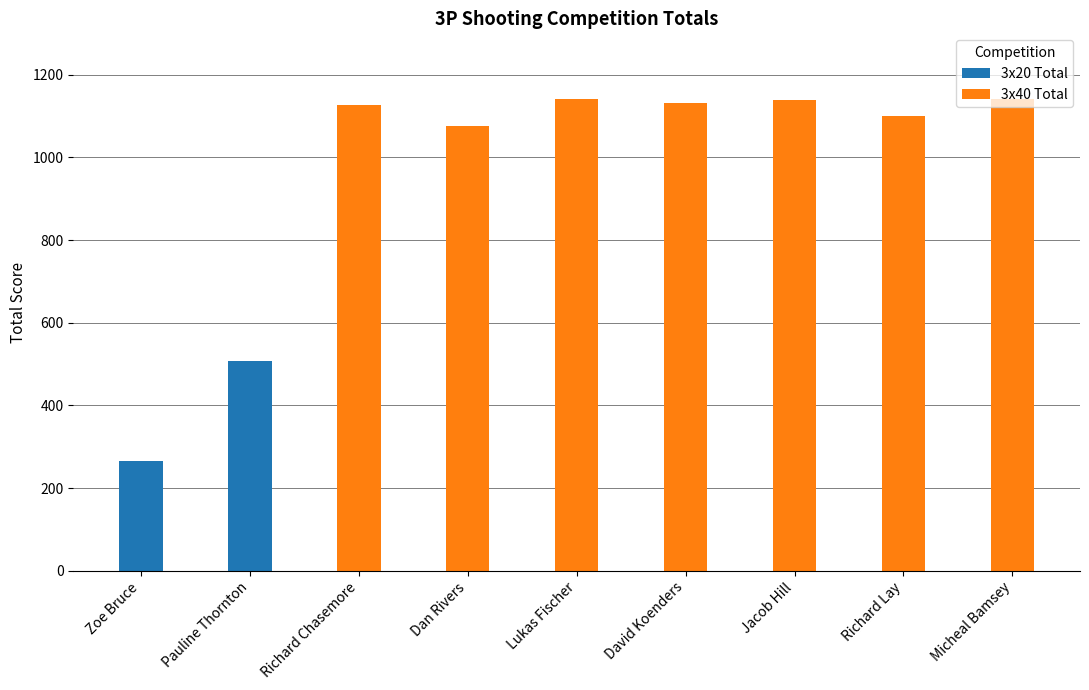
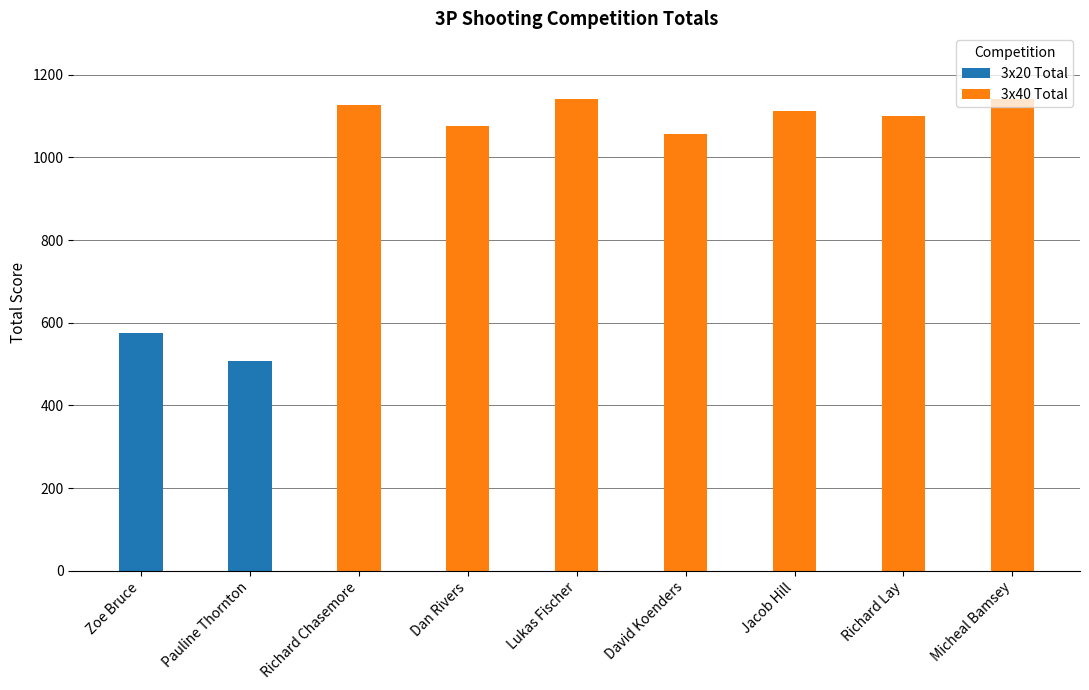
  {
    "3x20 Total": {
-     "Zoe Bruce": 270,
+     "Zoe Bruce": 580,
      "Pauline Thornton": 510
    },
    "3x40 Total": {
      "Richard Chasemore": 1130,
      "Dan Rivers": 1080,
      "Lukas Fischer": 1140,
-     "David Koenders": 1130,
-     "Jacob Hill": 1140,
+     "David Koenders": 1060,
+     "Jacob Hill": 1110,
      "Richard Lay": 1100
    }
  }
